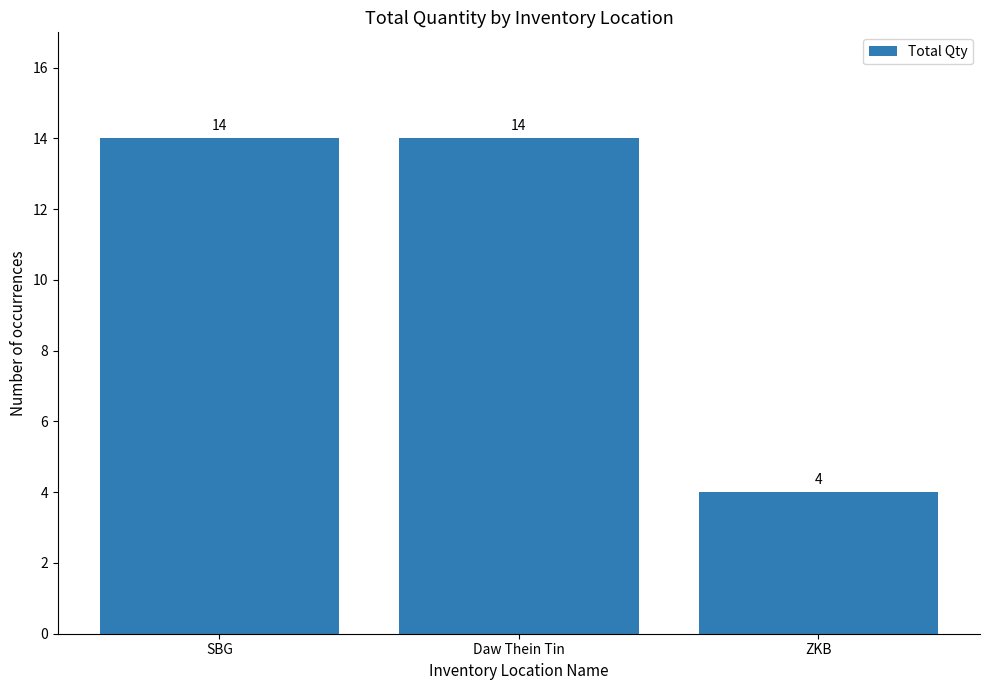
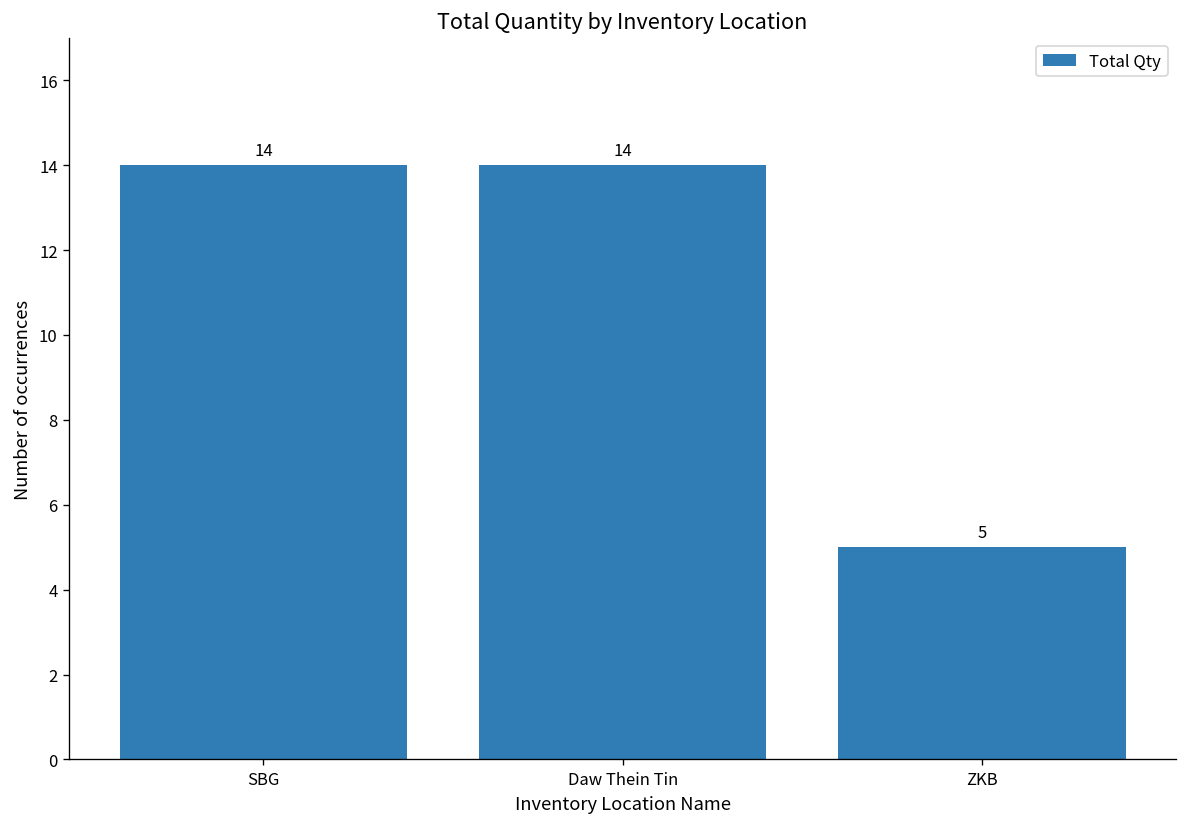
  {
    "SBG": 14,
    "Daw Thein Tin": 14,
-   "ZKB": 4
+   "ZKB": 5
  }
